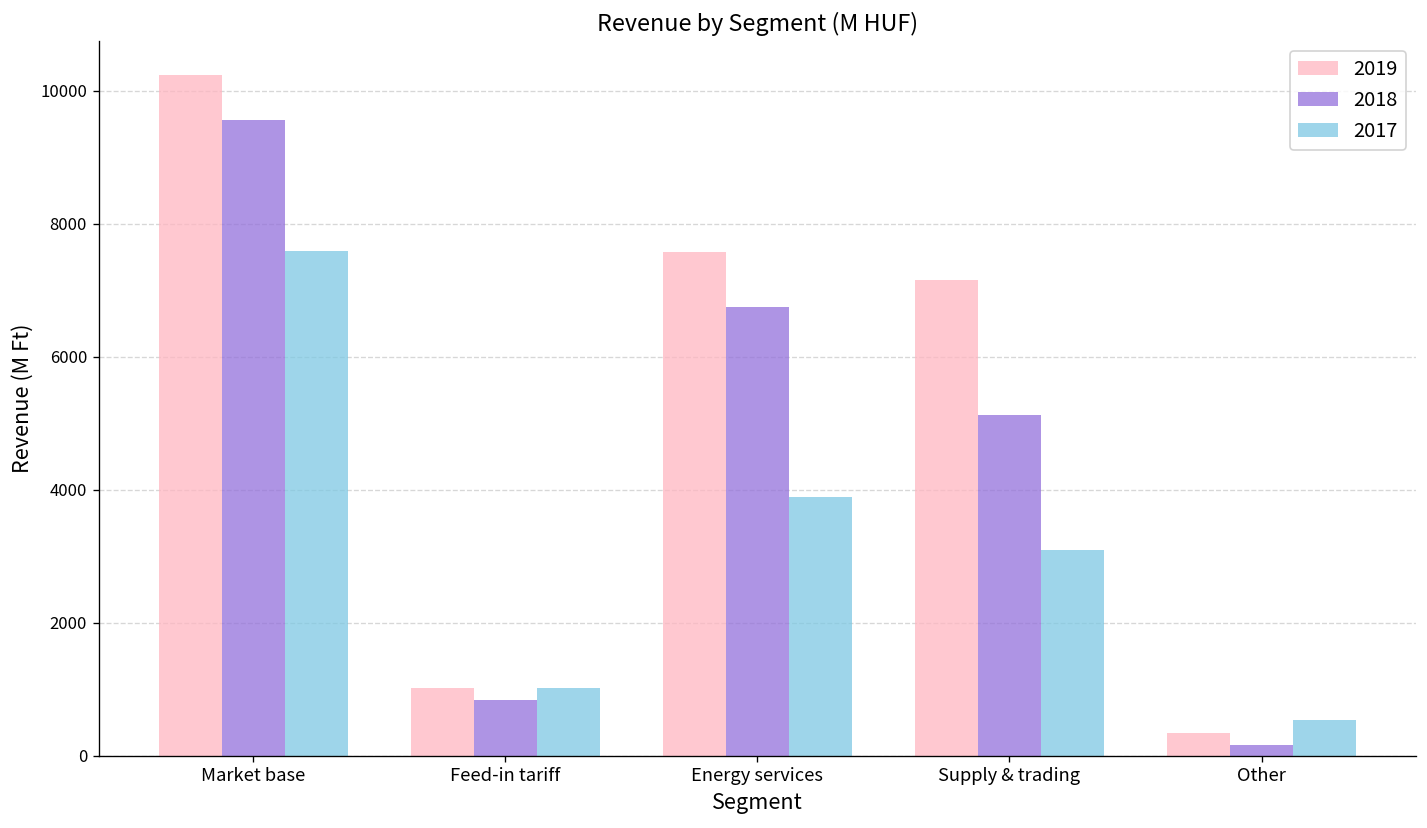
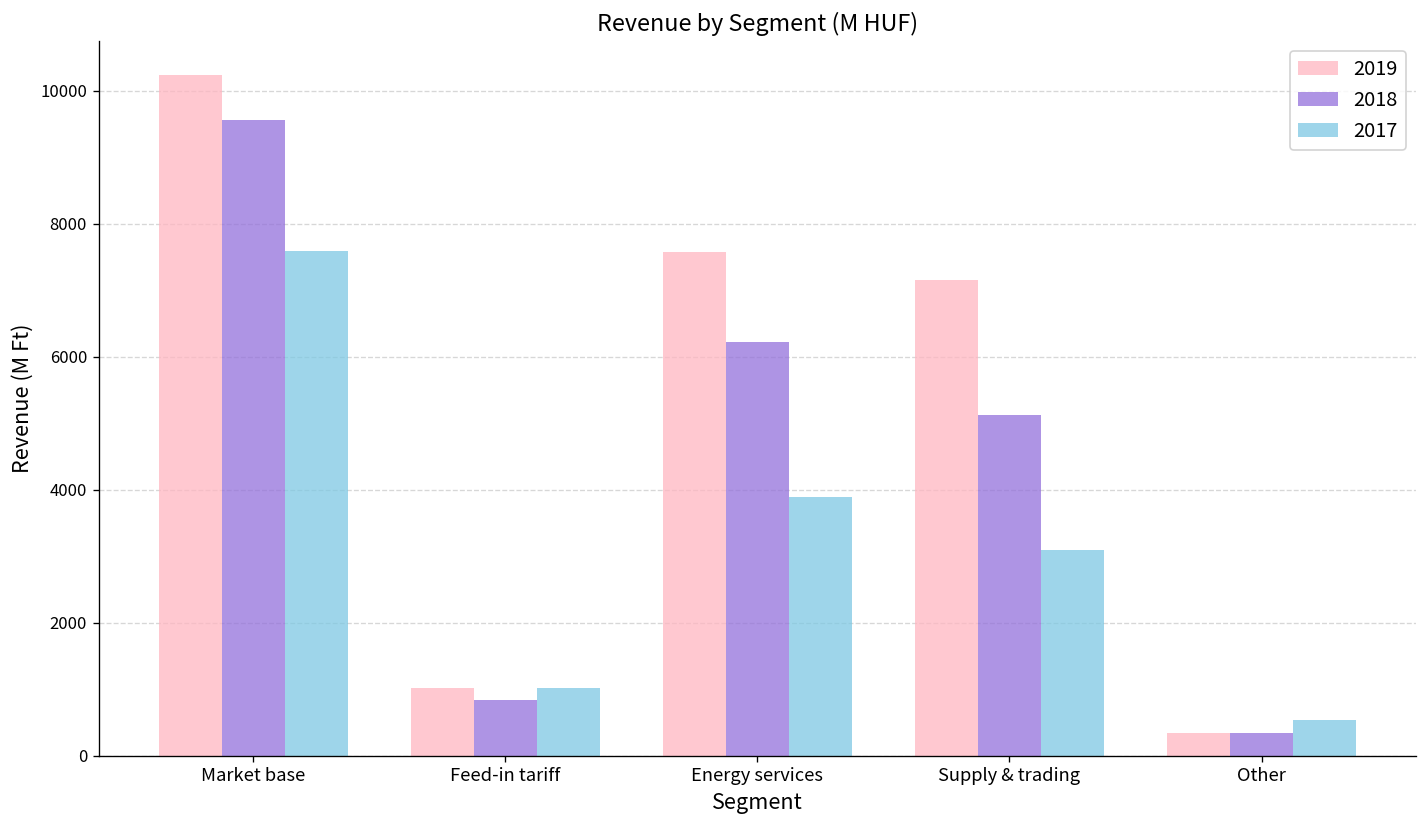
  {
    "2019": {
      "Market base": 10200,
      "Feed-in tariff": 1000,
      "Energy services": 7600,
      "Supply & trading": 7200,
      "Other": 300
    },
    "2018": {
      "Market base": 9600,
      "Feed-in tariff": 800,
-     "Energy services": 6700,
+     "Energy services": 6200,
      "Supply & trading": 5100,
-     "Other": 200
+     "Other": 300
    },
    "2017": {
      "Market base": 7600,
      "Feed-in tariff": 1000,
      "Energy services": 3900,
      "Supply & trading": 3100,
      "Other": 500
    }
  }
